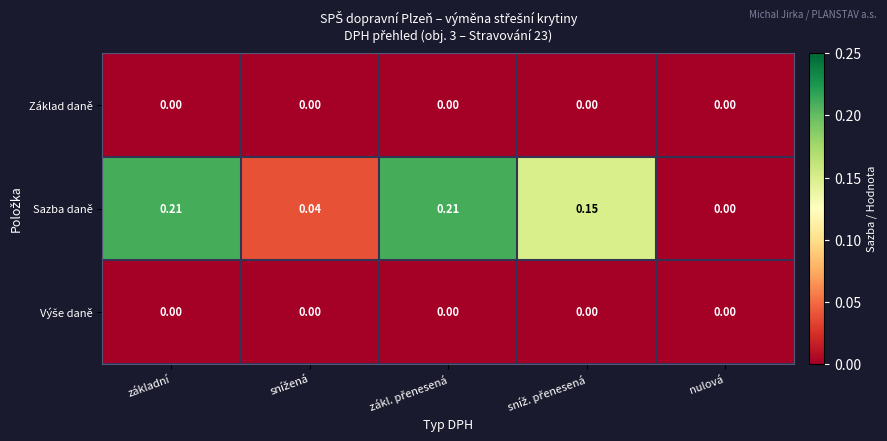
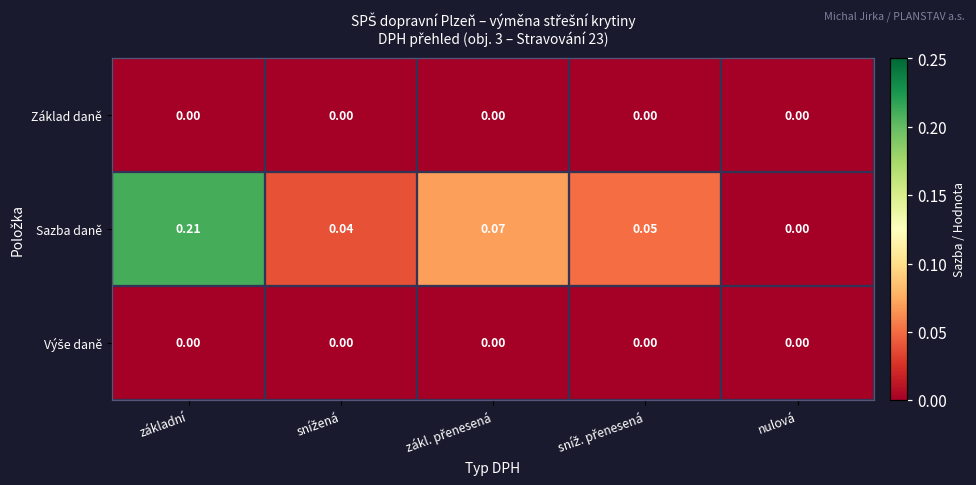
  {
    "Základ daně": {
      "základní": 0.00,
      "snížená": 0.00,
      "zákl. přenesená": 0.00,
      "sníž. přenesená": 0.00,
      "nulová": 0.00
    },
    "Sazba daně": {
      "základní": 0.21,
      "snížená": 0.04,
-     "zákl. přenesená": 0.21,
-     "sníž. přenesená": 0.15,
+     "zákl. přenesená": 0.07,
+     "sníž. přenesená": 0.05,
      "nulová": 0.00
    },
    "Výše daně": {
      "základní": 0.00,
      "snížená": 0.00,
      "zákl. přenesená": 0.00,
      "sníž. přenesená": 0.00,
      "nulová": 0.00
    }
  }
